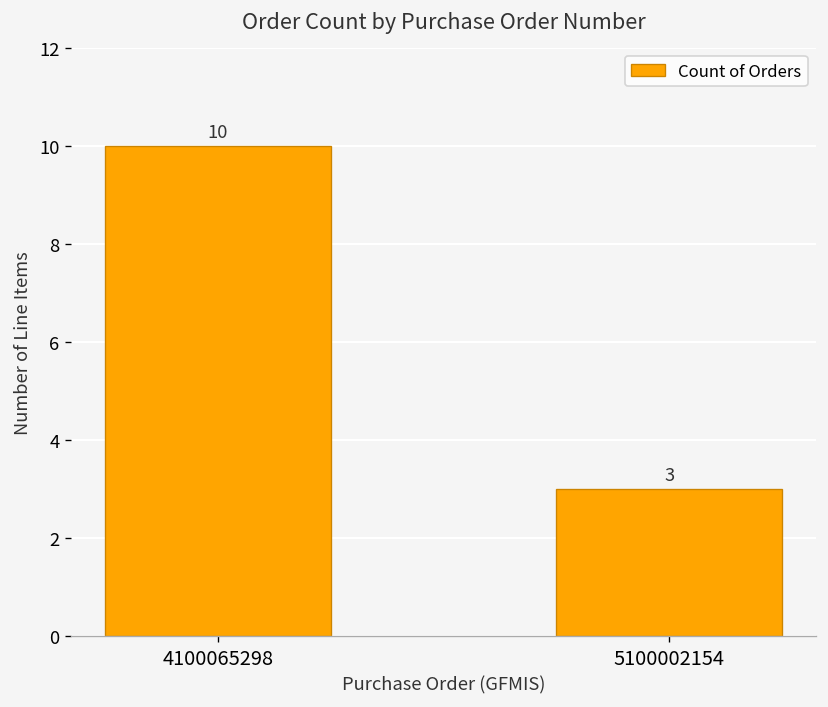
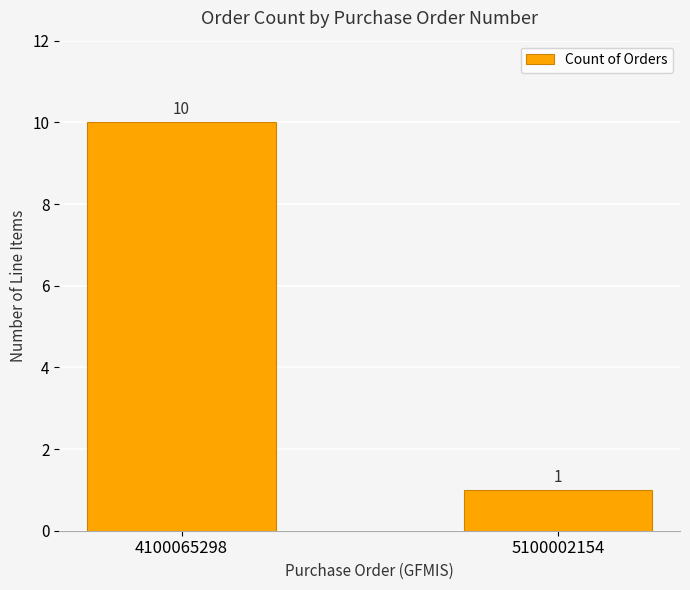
  {
    "4100065298": 10,
-   "5100002154": 3
+   "5100002154": 1
  }
